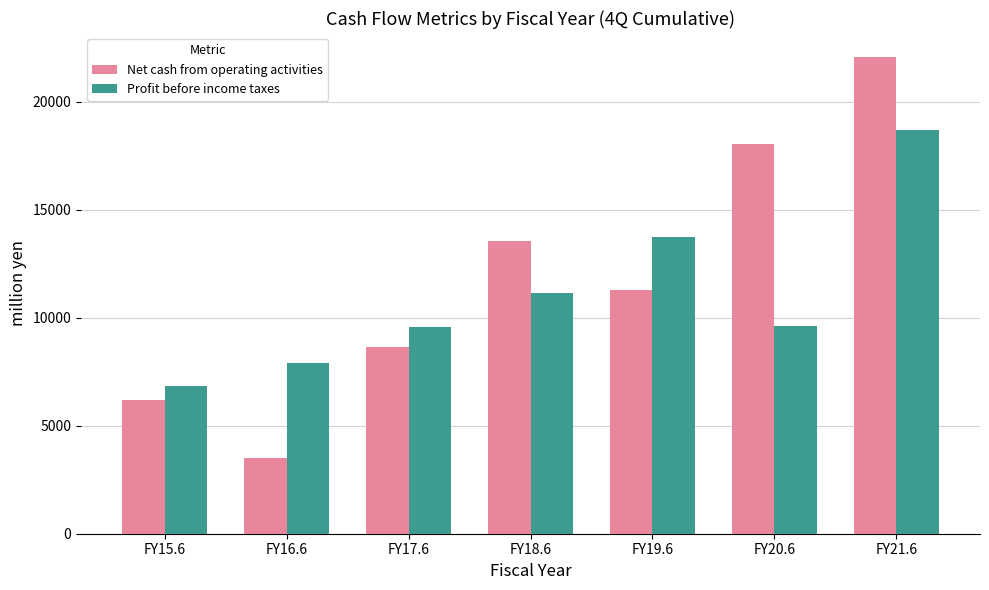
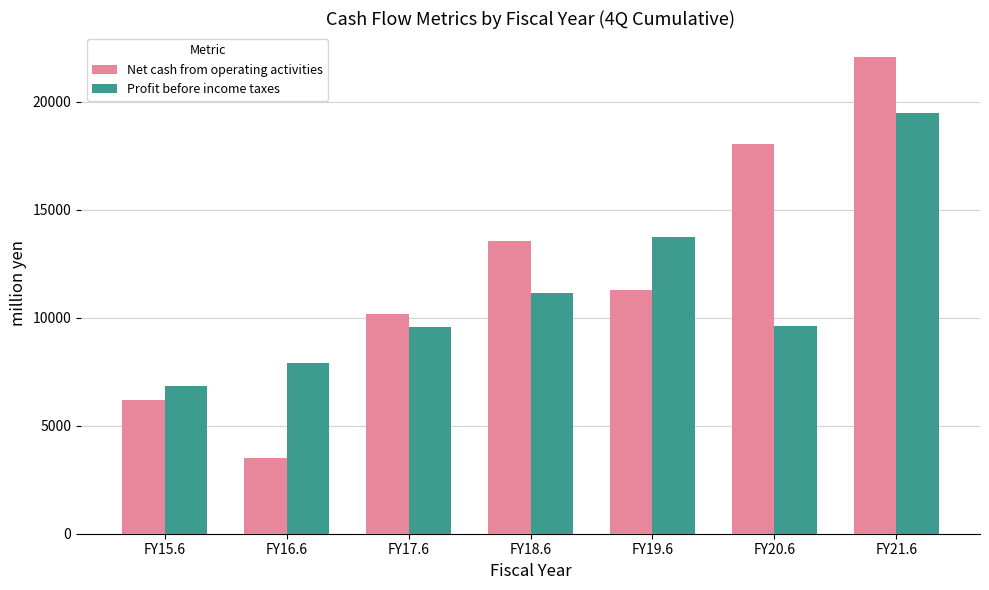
  {
    "Net cash from operating activities": {
      "FY15.6": 6200,
      "FY16.6": 3500,
-     "FY17.6": 8600,
+     "FY17.6": 10200,
      "FY18.6": 13600,
      "FY19.6": 11300,
      "FY20.6": 18100,
      "FY21.6": 22100
    },
    "Profit before income taxes": {
      "FY15.6": 6800,
      "FY16.6": 7900,
      "FY17.6": 9600,
      "FY18.6": 11200,
      "FY19.6": 13700,
      "FY20.6": 9600,
-     "FY21.6": 18700
+     "FY21.6": 19500
    }
  }
